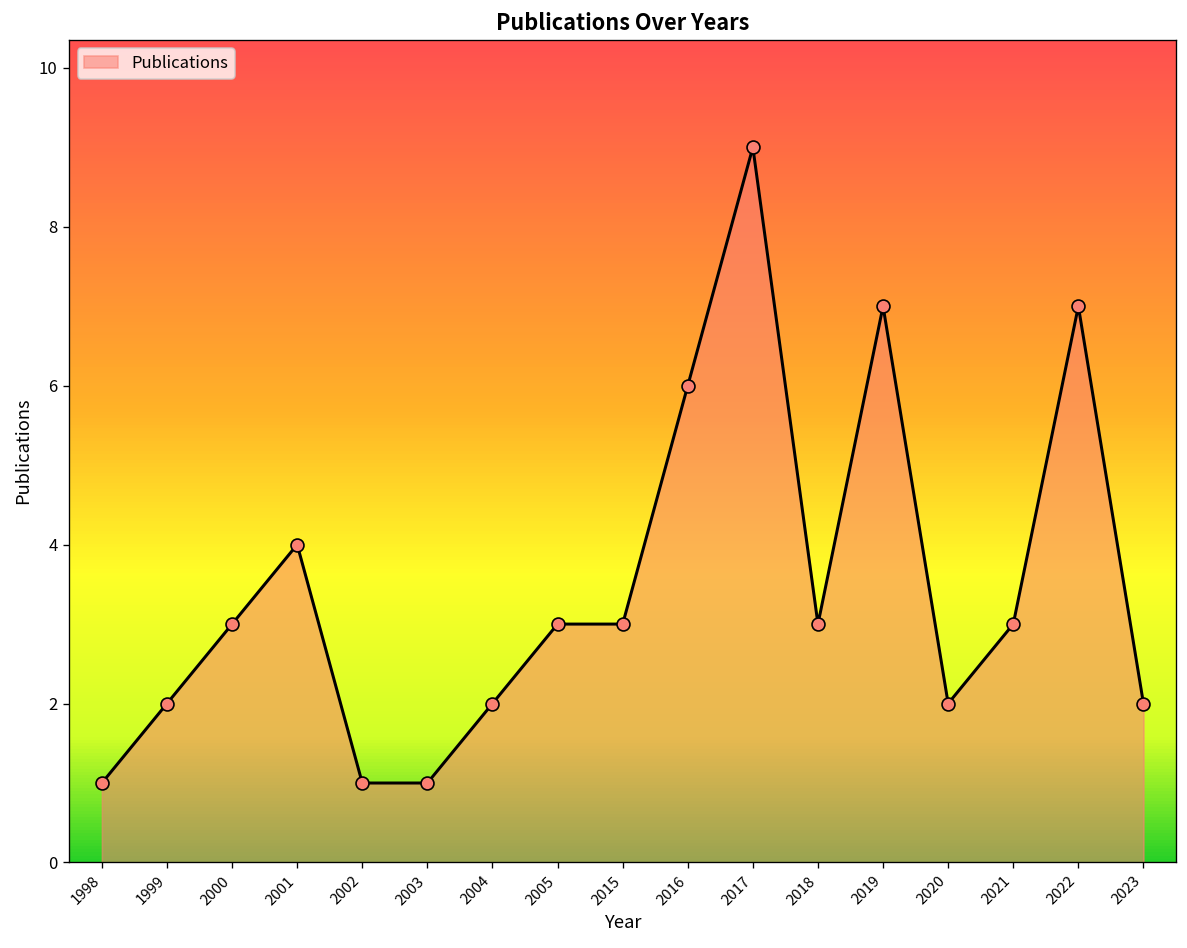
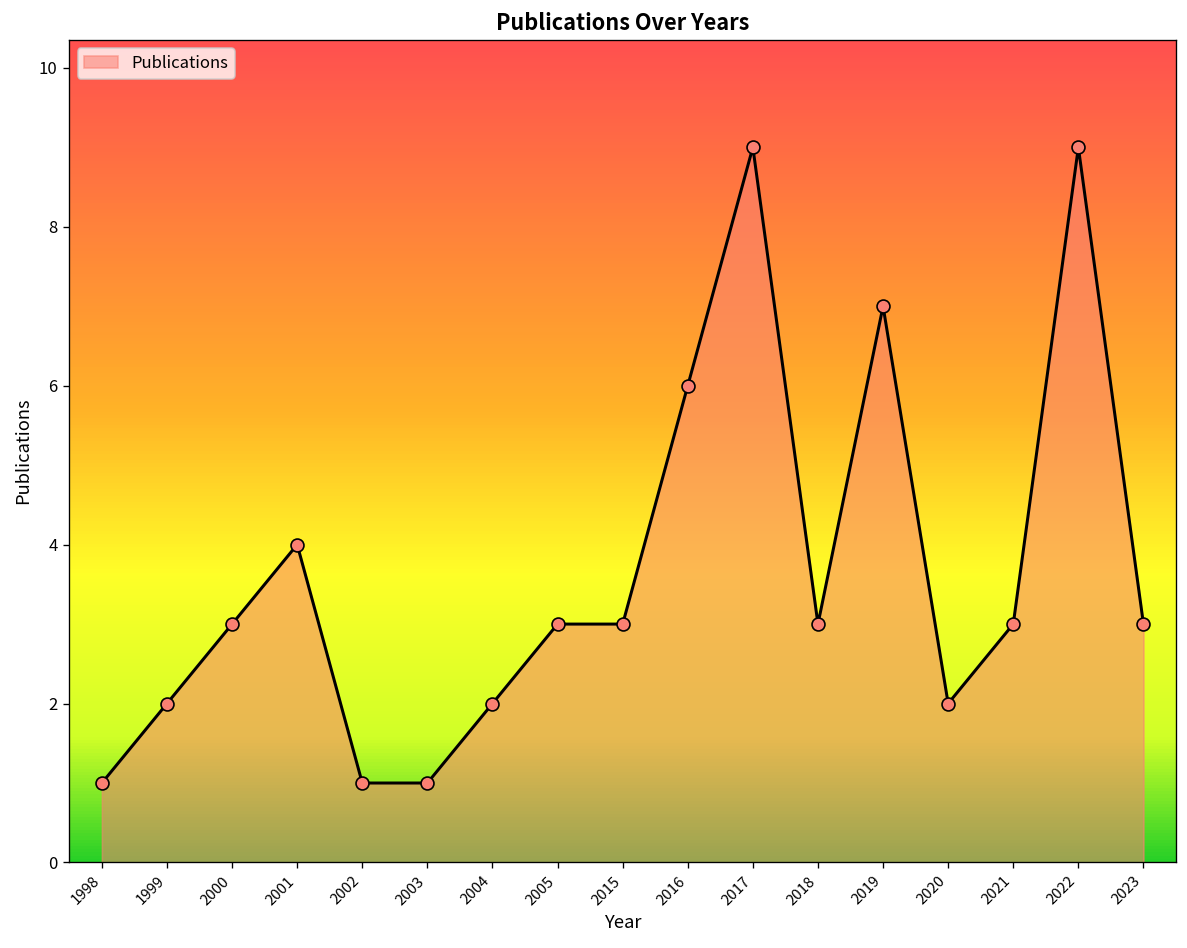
  {
    "1998": 1,
    "1999": 2,
    "2000": 3,
    "2001": 4,
    "2002": 1,
    "2003": 1,
    "2004": 2,
    "2005": 3,
    "2015": 3,
    "2016": 6,
    "2017": 9,
    "2018": 3,
    "2019": 7,
    "2020": 2,
    "2021": 3,
-   "2022": 7,
-   "2023": 2
+   "2022": 9,
+   "2023": 3
  }
